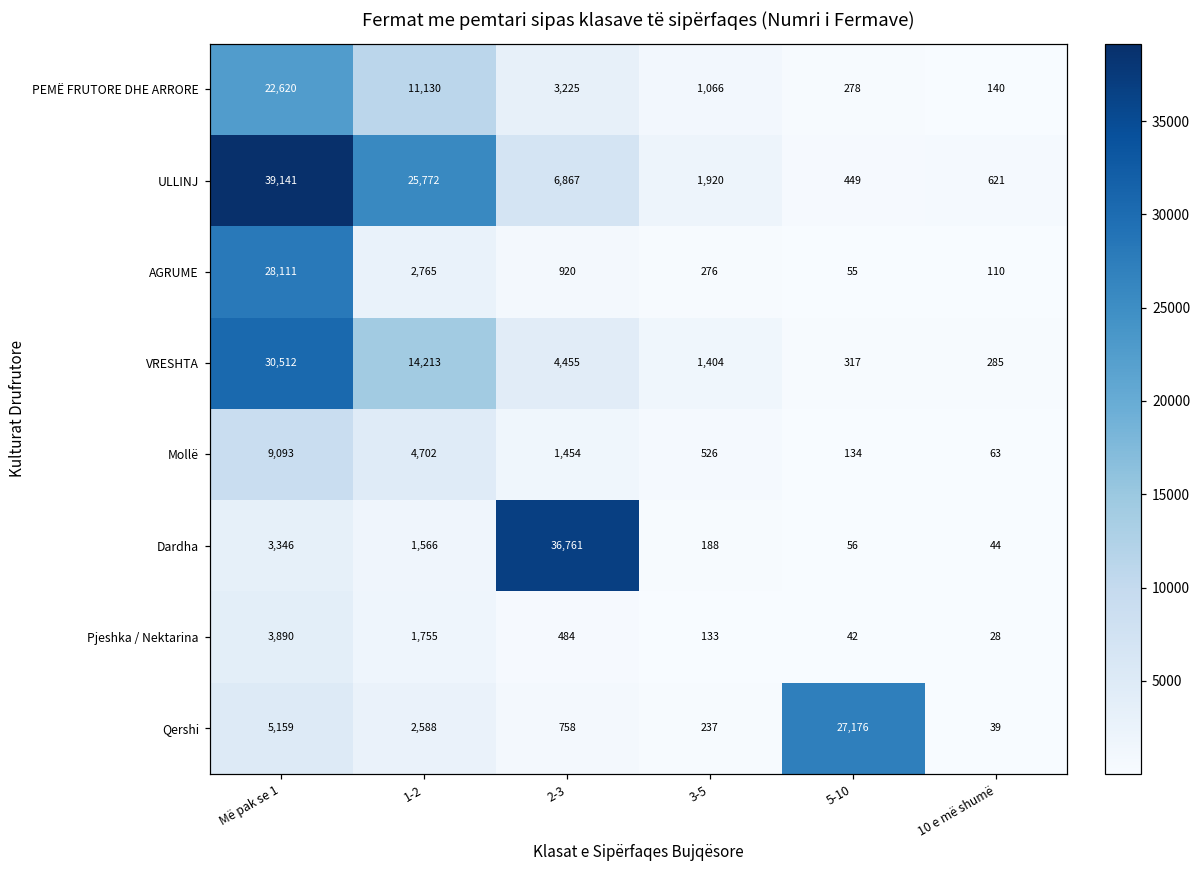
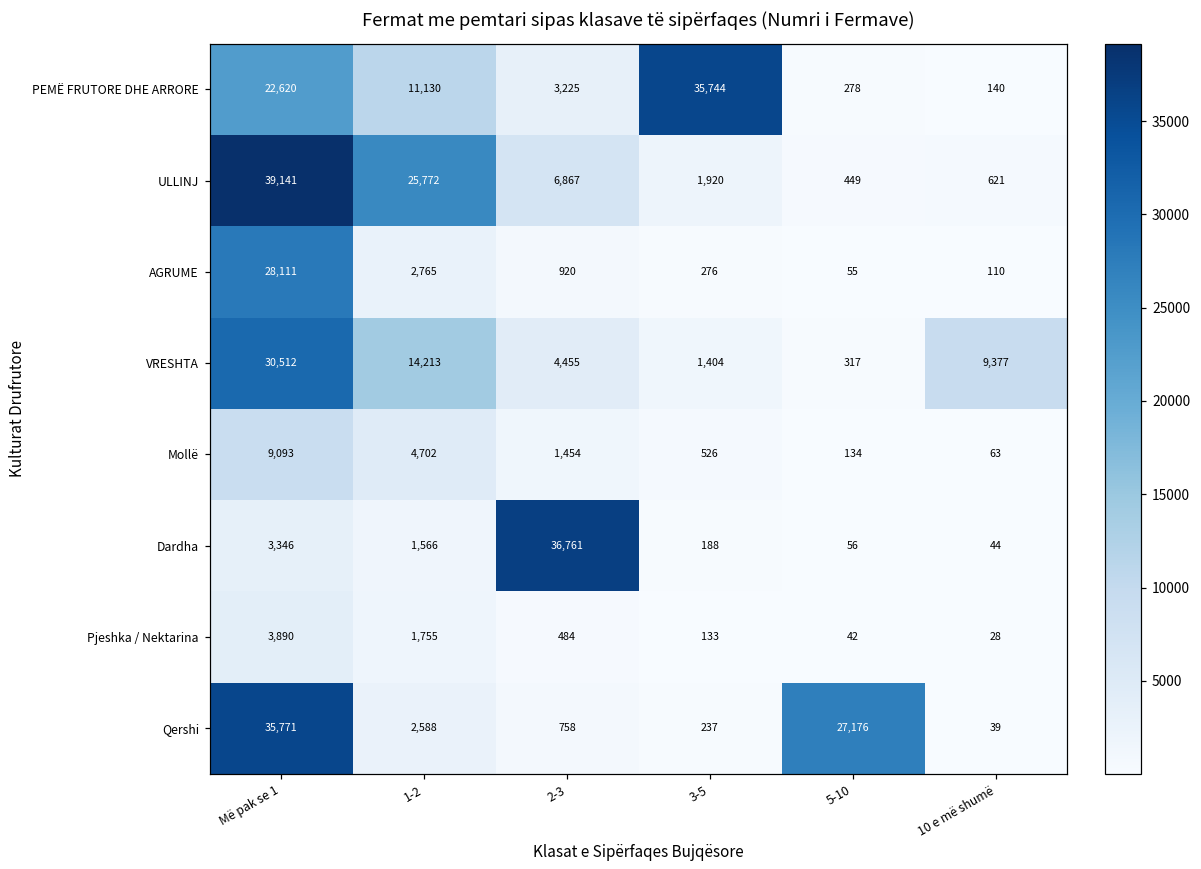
  {
    "PEMË FRUTORE DHE ARRORE": {
      "Më pak se 1": "22,620",
      "1-2": "11,130",
      "2-3": "3,225",
-     "3-5": "1,066",
+     "3-5": "35,744",
      "5-10": "278",
      "10 e më shumë": "140"
    },
    "ULLINJ": {
      "Më pak se 1": "39,141",
      "1-2": "25,772",
      "2-3": "6,867",
      "3-5": "1,920",
      "5-10": "449",
      "10 e më shumë": "621"
    },
    "AGRUME": {
      "Më pak se 1": "28,111",
      "1-2": "2,765",
      "2-3": "920",
      "3-5": "276",
      "5-10": "55",
      "10 e më shumë": "110"
    },
    "VRESHTA": {
      "Më pak se 1": "30,512",
      "1-2": "14,213",
      "2-3": "4,455",
      "3-5": "1,404",
      "5-10": "317",
-     "10 e më shumë": "285"
+     "10 e më shumë": "9,377"
    },
    "Mollë": {
      "Më pak se 1": "9,093",
      "1-2": "4,702",
      "2-3": "1,454",
      "3-5": "526",
      "5-10": "134",
      "10 e më shumë": "63"
    },
    "Dardha": {
      "Më pak se 1": "3,346",
      "1-2": "1,566",
      "2-3": "36,761",
      "3-5": "188",
      "5-10": "56",
      "10 e më shumë": "44"
    },
    "Pjeshka / Nektarina": {
      "Më pak se 1": "3,890",
      "1-2": "1,755",
      "2-3": "484",
      "3-5": "133",
      "5-10": "42",
      "10 e më shumë": "28"
    },
    "Qershi": {
-     "Më pak se 1": "5,159",
+     "Më pak se 1": "35,771",
      "1-2": "2,588",
      "2-3": "758",
      "3-5": "237",
      "5-10": "27,176",
      "10 e më shumë": "39"
    }
  }
